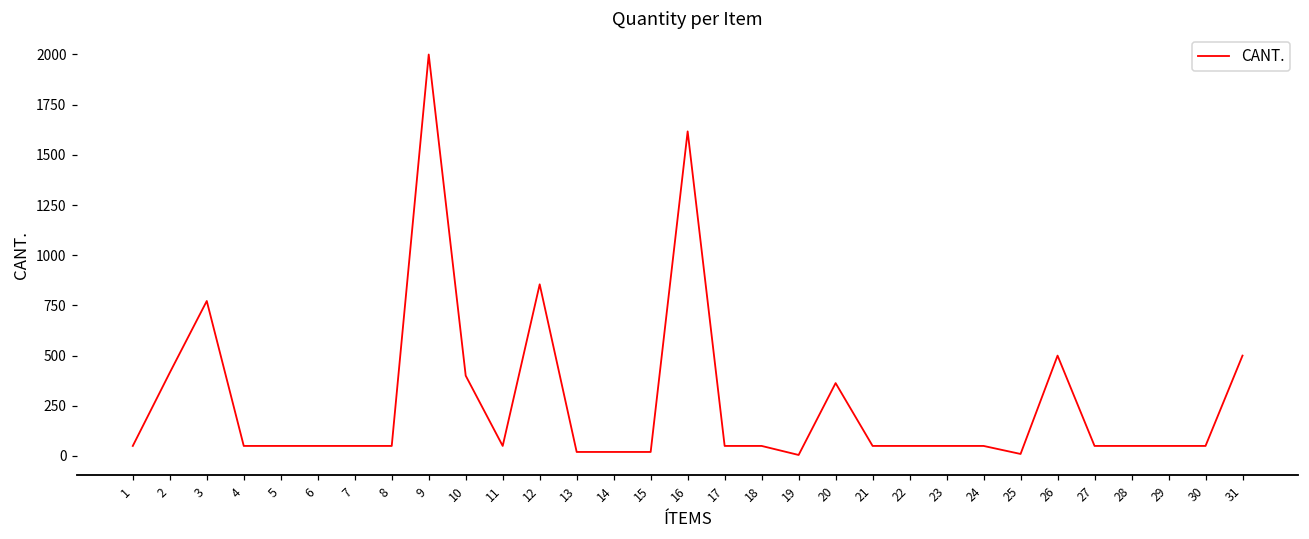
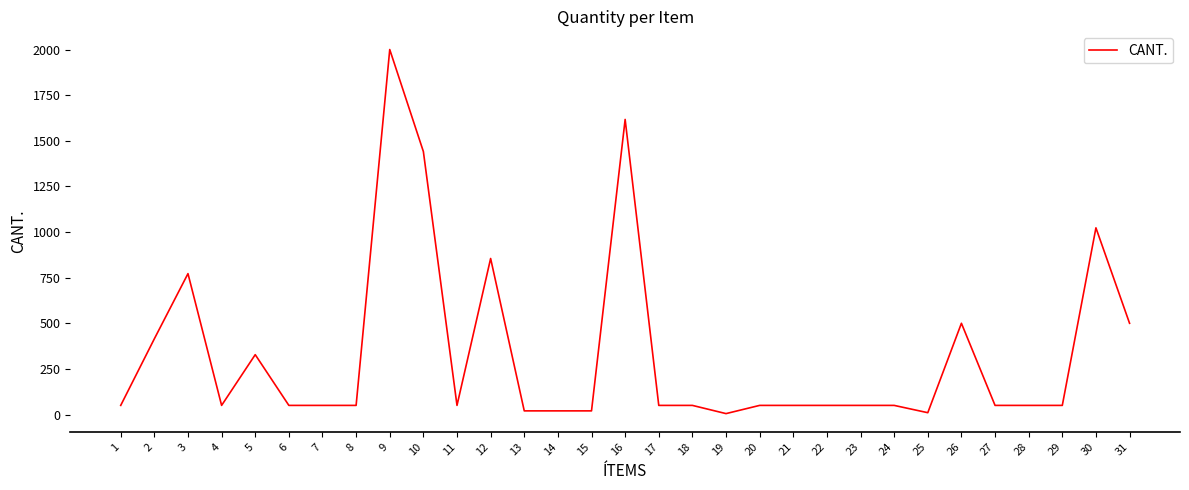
  {
    "1": 50,
    "2": 420,
    "3": 770,
    "4": 50,
-   "5": 50,
+   "5": 330,
    "6": 50,
    "7": 50,
    "8": 50,
    "9": 2000,
-   "10": 400,
+   "10": 1440,
    "11": 50,
    "12": 860,
    "13": 20,
    "14": 20,
    "15": 20,
    "16": 1620,
    "17": 50,
    "18": 50,
    "19": 10,
-   "20": 360,
+   "20": 50,
    "21": 50,
    "22": 50,
    "23": 50,
    "24": 50,
    "25": 10,
    "26": 500,
    "27": 50,
    "28": 50,
    "29": 50,
-   "30": 50,
+   "30": 1020,
    "31": 500
  }
